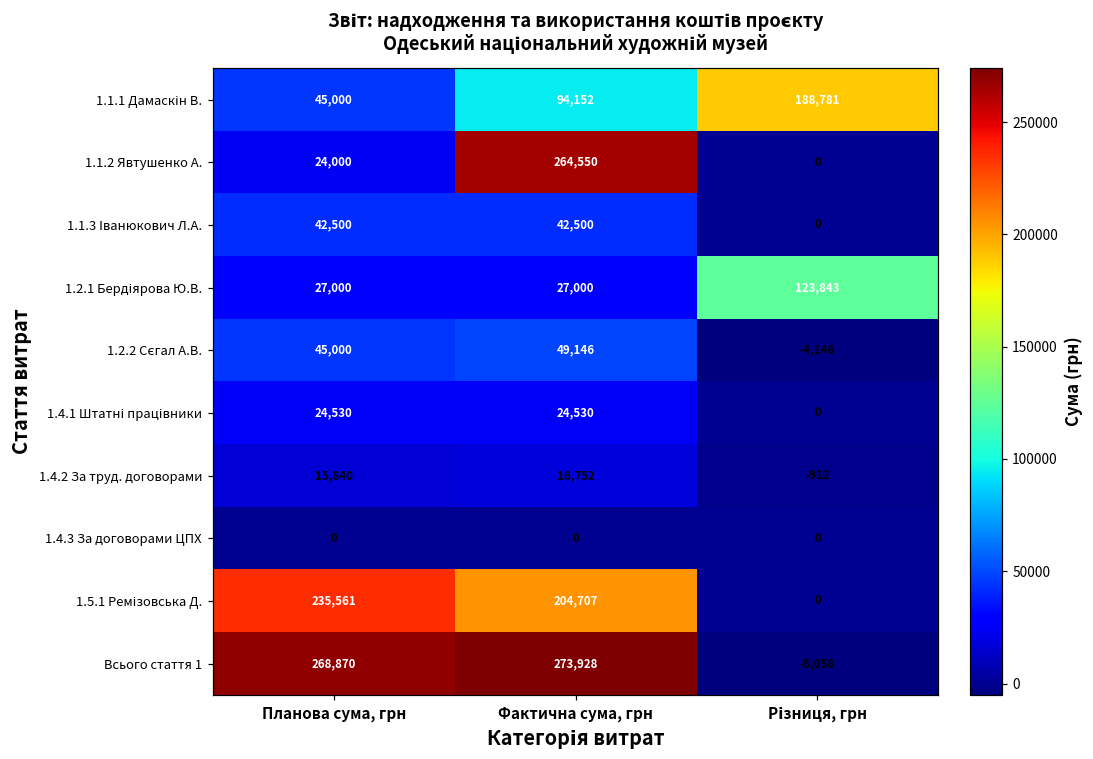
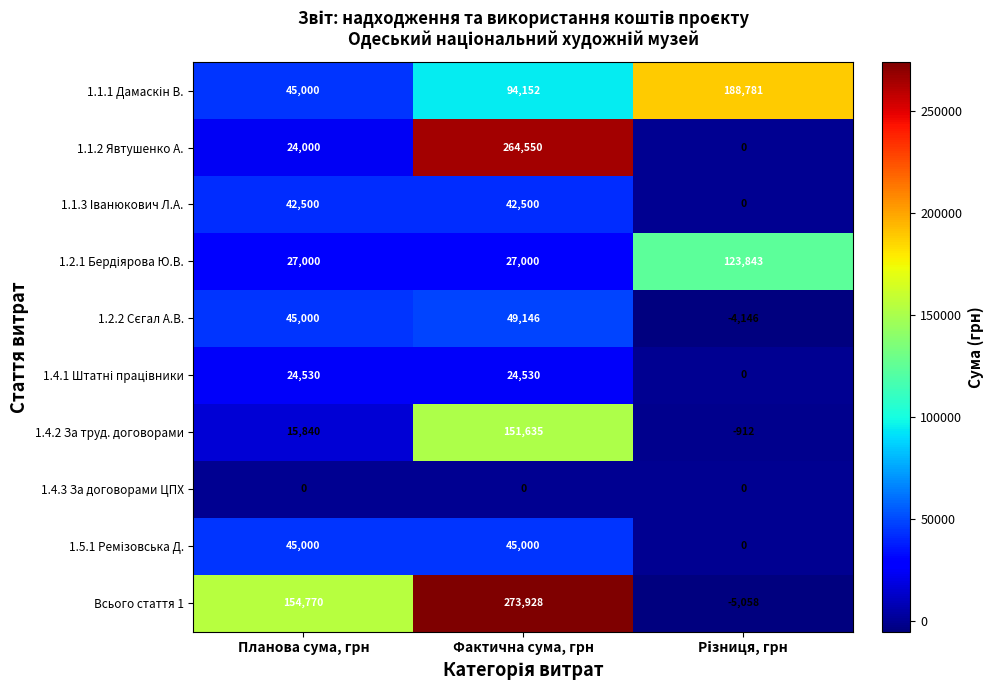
  {
    "1.1.1 Дамаскін В.": {
      "Планова сума, грн": "45,000",
      "Фактична сума, грн": "94,152",
      "Різниця, грн": "188,781"
    },
    "1.1.2 Явтушенко А.": {
      "Планова сума, грн": "24,000",
      "Фактична сума, грн": "264,550",
      "Різниця, грн": "0"
    },
    "1.1.3 Іванюкович Л.А.": {
      "Планова сума, грн": "42,500",
      "Фактична сума, грн": "42,500",
      "Різниця, грн": "0"
    },
    "1.2.1 Бердіярова Ю.В.": {
      "Планова сума, грн": "27,000",
      "Фактична сума, грн": "27,000",
      "Різниця, грн": "123,843"
    },
    "1.2.2 Сєгал А.В.": {
      "Планова сума, грн": "45,000",
      "Фактична сума, грн": "49,146",
      "Різниця, грн": "-4,146"
    },
    "1.4.1 Штатні працівники": {
      "Планова сума, грн": "24,530",
      "Фактична сума, грн": "24,530",
      "Різниця, грн": "0"
    },
    "1.4.2 За труд. договорами": {
      "Планова сума, грн": "15,840",
-     "Фактична сума, грн": "16,752",
+     "Фактична сума, грн": "151,635",
      "Різниця, грн": "-912"
    },
    "1.4.3 За договорами ЦПХ": {
      "Планова сума, грн": "0",
      "Фактична сума, грн": "0",
      "Різниця, грн": "0"
    },
    "1.5.1 Ремізовська Д.": {
-     "Планова сума, грн": "235,561",
-     "Фактична сума, грн": "204,707",
+     "Планова сума, грн": "45,000",
+     "Фактична сума, грн": "45,000",
      "Різниця, грн": "0"
    },
    "Всього стаття 1": {
-     "Планова сума, грн": "268,870",
+     "Планова сума, грн": "154,770",
      "Фактична сума, грн": "273,928",
      "Різниця, грн": "-5,058"
    }
  }
